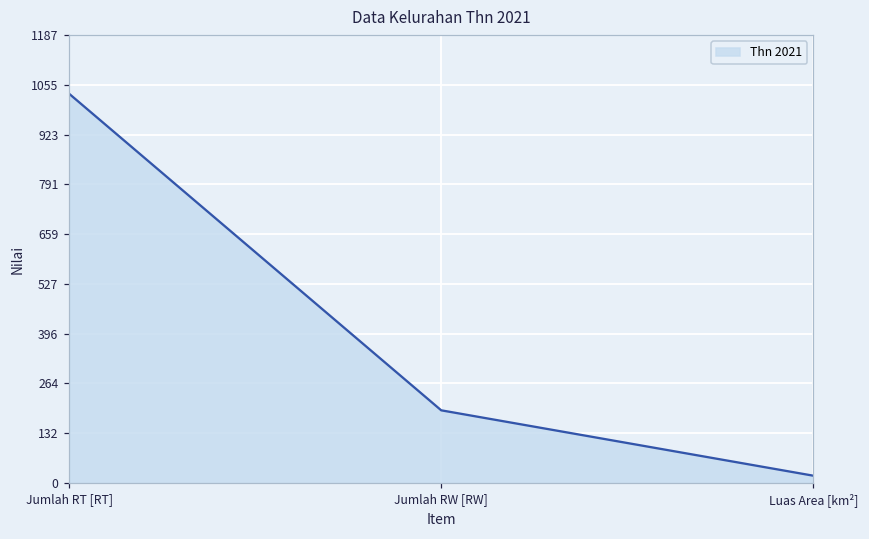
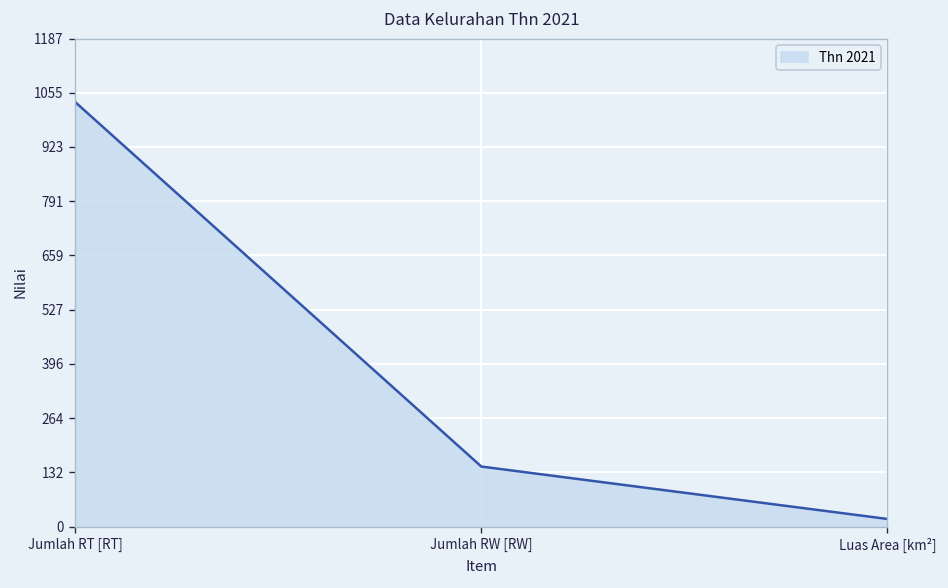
  {
    "Jumlah RT [RT]": 1030,
-   "Jumlah RW [RW]": 190,
+   "Jumlah RW [RW]": 150,
    "Luas Area [km²]": 20
  }
